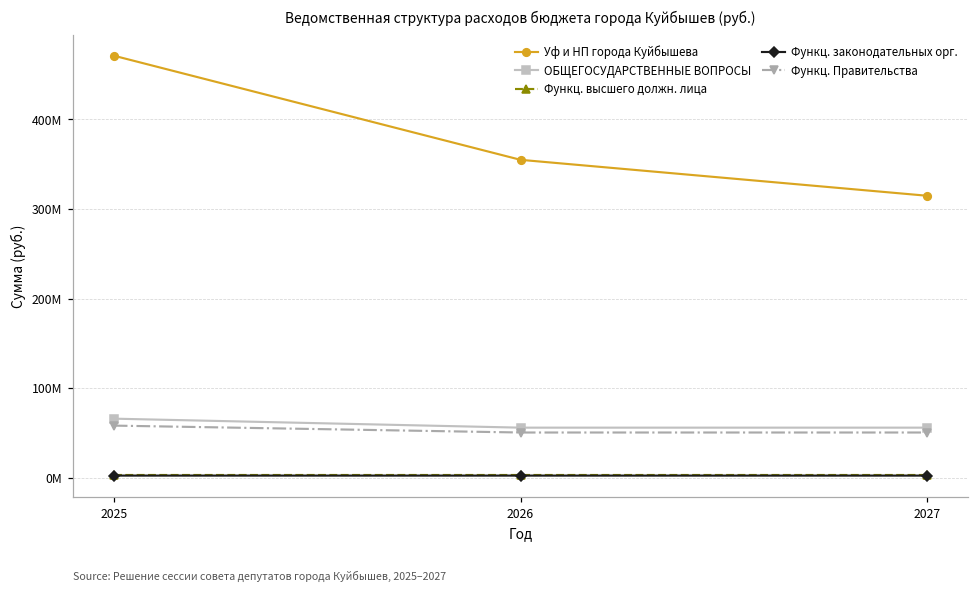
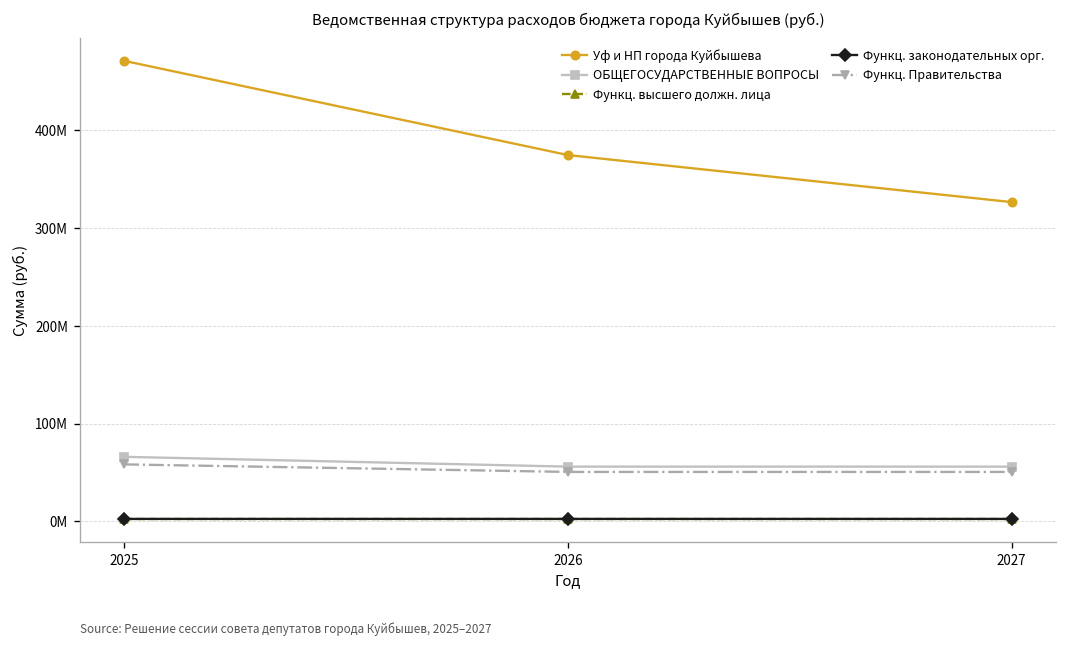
  {
    "Уф и НП города Куйбышева": {
      "2025": 470000000,
-     "2026": 350000000,
-     "2027": 310000000
+     "2026": 370000000,
+     "2027": 330000000
    }
  }
